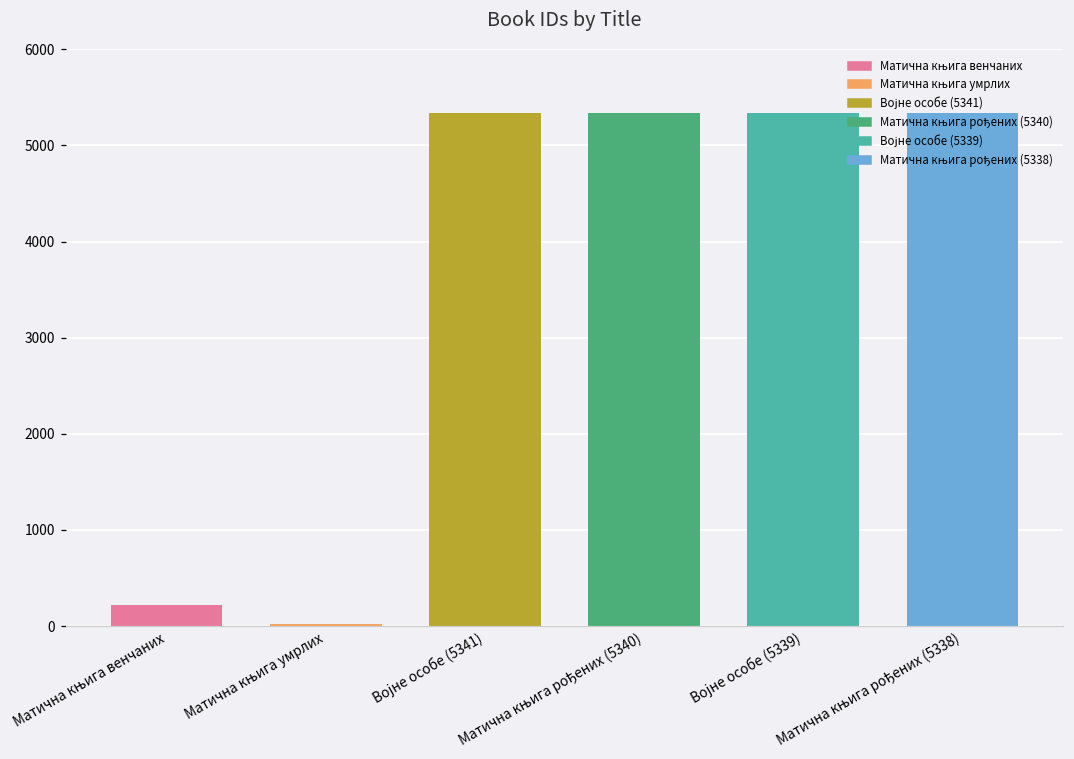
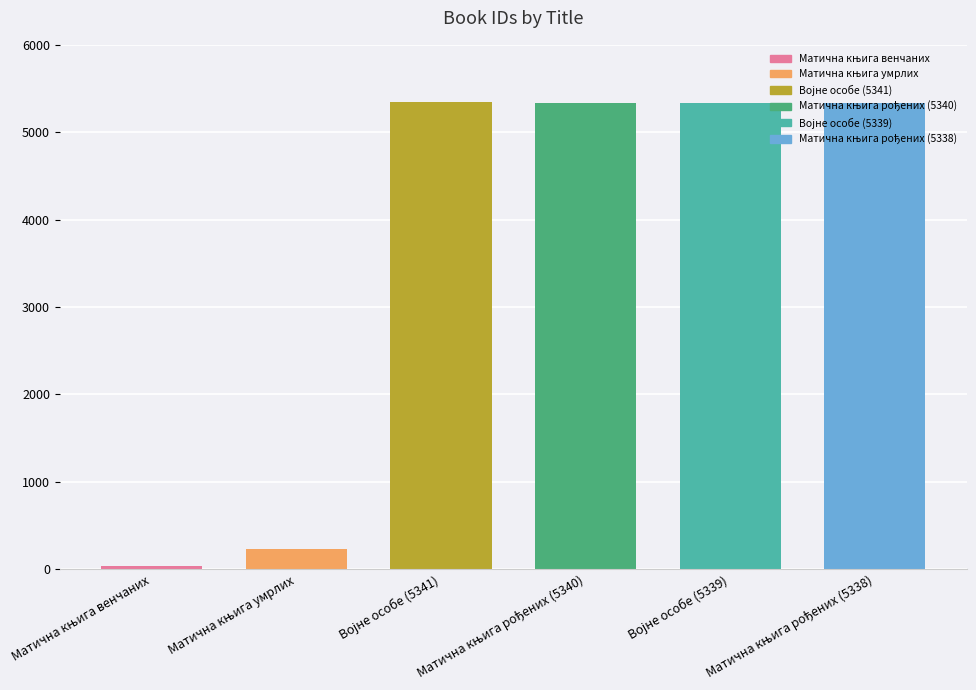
  {
-   "Матична књига венчаних": 200,
-   "Матична књига умрлих": 0,
+   "Матична књига венчаних": 0,
+   "Матична књига умрлих": 200,
    "Војне особе (5341)": 5300,
    "Матична књига рођених (5340)": 5300,
    "Војне особе (5339)": 5300,
    "Матична књига рођених (5338)": 5300
  }
